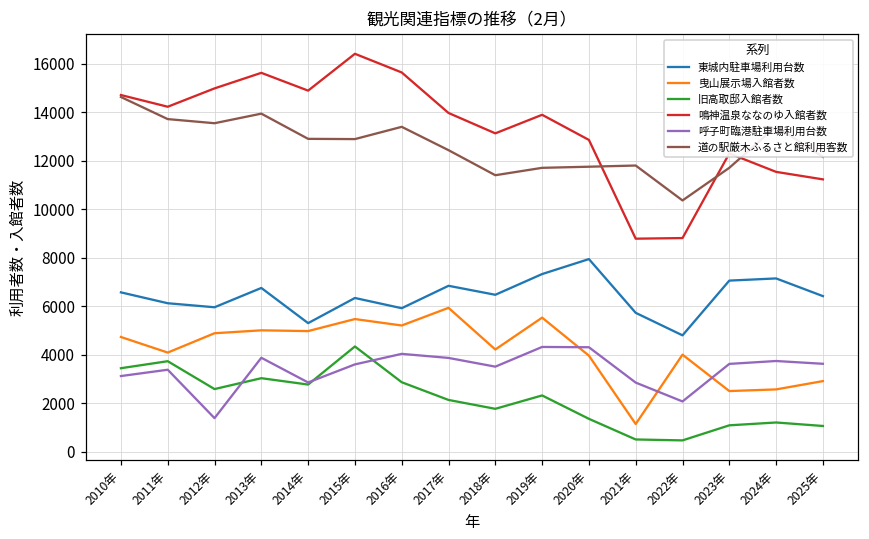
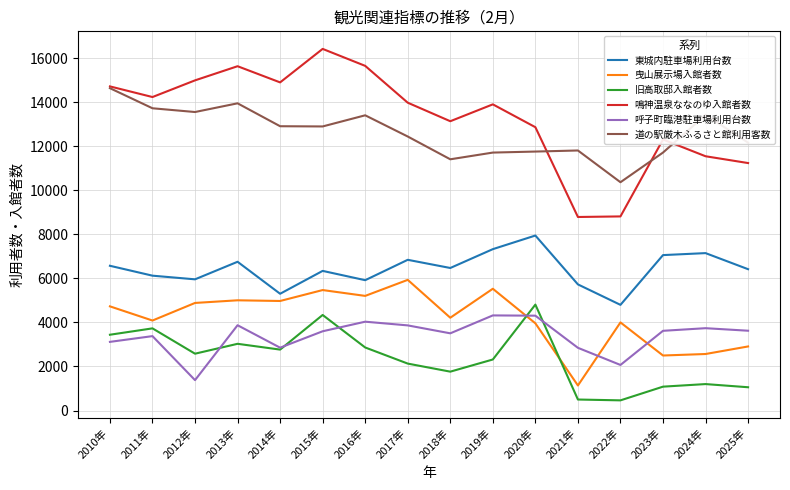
  {
    "東城内駐車場利用台数": {
      "2010年": 6600,
      "2011年": 6100,
      "2012年": 6000,
      "2013年": 6800,
      "2014年": 5300,
      "2015年": 6300,
      "2016年": 5900,
      "2017年": 6800,
      "2018年": 6500,
      "2019年": 7300,
      "2020年": 7900,
      "2021年": 5700,
      "2022年": 4800,
      "2023年": 7100,
      "2024年": 7100,
      "2025年": 6400
    },
    "曳山展示場入館者数": {
      "2010年": 4700,
      "2011年": 4100,
      "2012年": 4900,
      "2013年": 5000,
      "2014年": 5000,
      "2015年": 5500,
      "2016年": 5200,
      "2017年": 5900,
      "2018年": 4200,
      "2019年": 5500,
      "2020年": 4000,
      "2021年": 1100,
      "2022年": 4000,
      "2023年": 2500,
      "2024年": 2600,
      "2025年": 2900
    },
    "旧高取邸入館者数": {
      "2010年": 3400,
      "2011年": 3700,
      "2012年": 2600,
      "2013年": 3000,
      "2015年": 4300,
      "2016年": 2900,
      "2017年": 2100,
      "2018年": 1800,
      "2019年": 2300,
-     "2020年": 1400,
+     "2020年": 4800,
      "2021年": 500,
      "2022年": 500,
      "2023年": 1100,
      "2024年": 1200,
      "2025年": 1100
    },
    "鳴神温泉ななのゆ入館者数": {
      "2011年": 14200,
      "2012年": 15000,
      "2013年": 15600,
      "2014年": 14900,
      "2015年": 16400,
      "2016年": 15600,
      "2017年": 14000,
      "2018年": 13100,
      "2019年": 13900,
      "2020年": 12900,
      "2021年": 8800,
      "2022年": 8800,
      "2024年": 11500,
      "2025年": 11200
    },
    "呼子町臨港駐車場利用台数": {
      "2010年": 3100,
      "2011年": 3400,
      "2012年": 1400,
      "2013年": 3900,
      "2015年": 3600,
      "2016年": 4000,
      "2017年": 3900,
      "2018年": 3500,
      "2019年": 4300,
      "2020年": 4300,
      "2021年": 2800,
      "2022年": 2100,
      "2023年": 3600,
      "2024年": 3700,
      "2025年": 3600
    },
    "道の駅厳木ふるさと館利用客数": {
      "2011年": 13700,
      "2012年": 13600,
      "2013年": 13900,
      "2014年": 12900,
      "2015年": 12900,
      "2016年": 13400,
      "2017年": 12400,
      "2018年": 11400,
      "2019年": 11700,
      "2020年": 11800,
      "2021年": 11800,
      "2022年": 10400,
      "2023年": 11700
    }
  }
